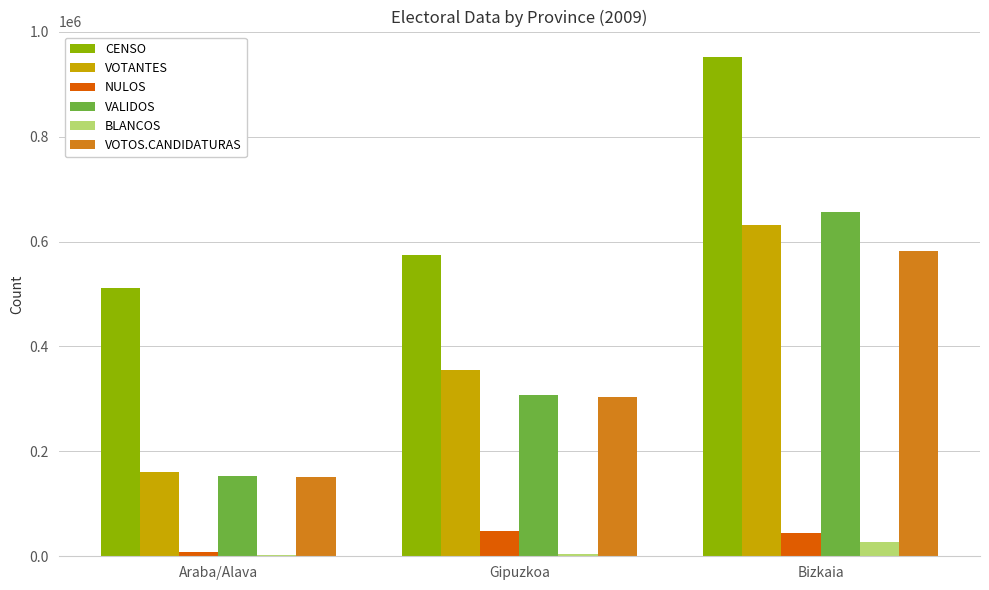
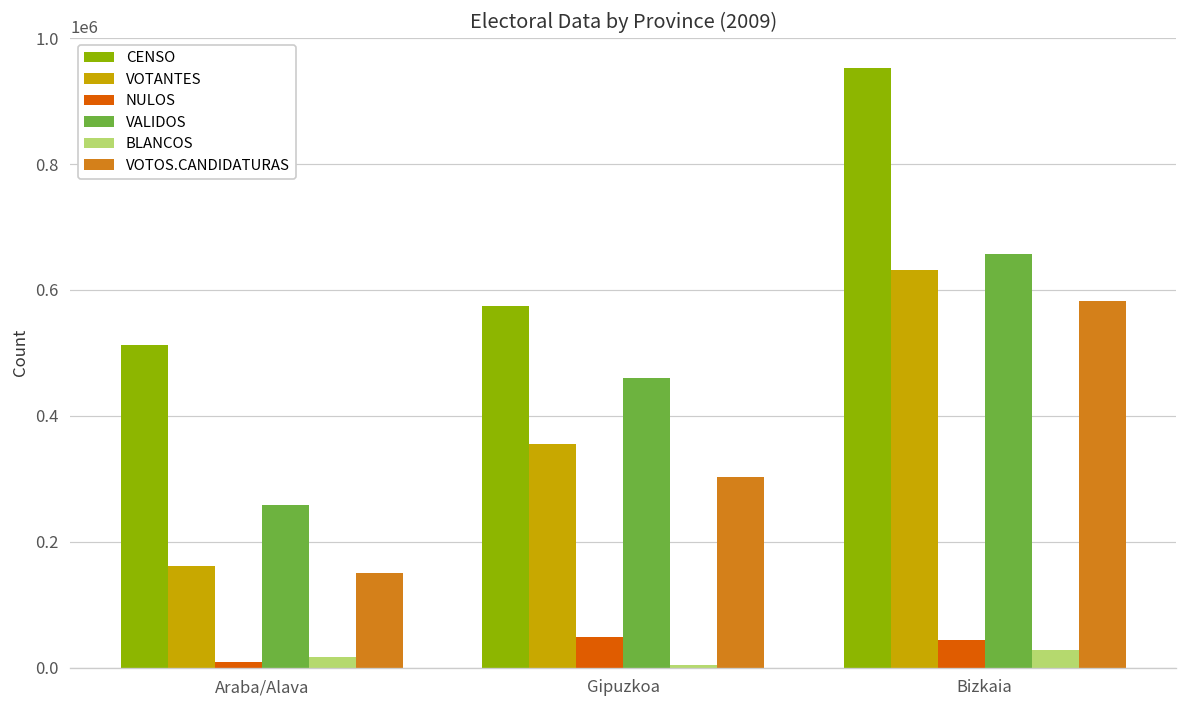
  {
    "CENSO": {
      "Araba/Alava": 510000,
      "Gipuzkoa": 570000,
      "Bizkaia": 950000
    },
    "VALIDOS": {
-     "Araba/Alava": 150000,
-     "Gipuzkoa": 310000,
+     "Araba/Alava": 260000,
+     "Gipuzkoa": 460000,
      "Bizkaia": 660000
    },
    "BLANCOS": {
-     "Araba/Alava": 0,
+     "Araba/Alava": 20000,
      "Bizkaia": 30000
    }
  }
